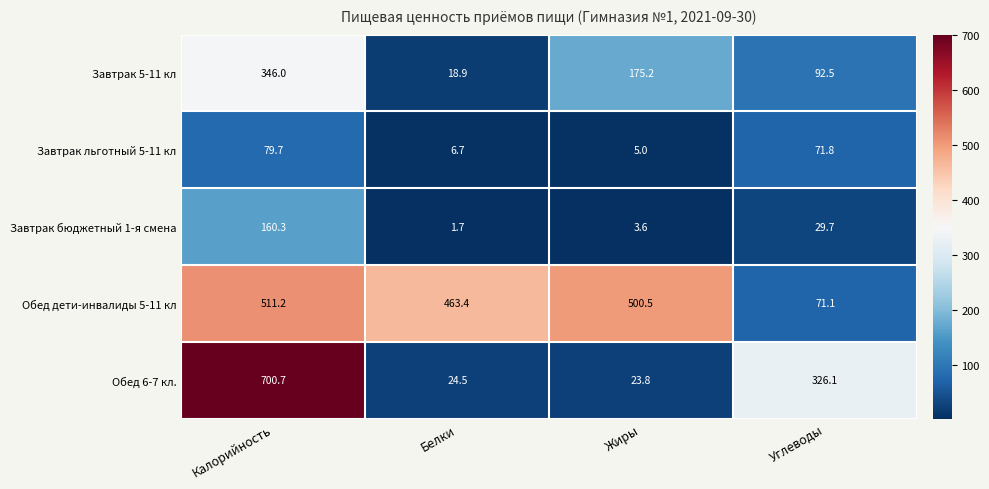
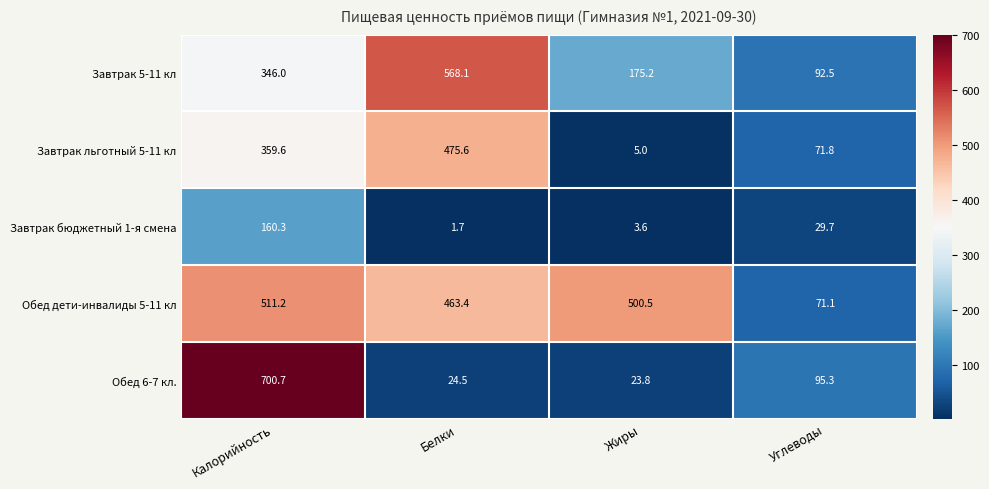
  {
    "Завтрак 5-11 кл": {
      "Калорийность": 346.0,
-     "Белки": 18.9,
+     "Белки": 568.1,
      "Жиры": 175.2,
      "Углеводы": 92.5
    },
    "Завтрак льготный 5-11 кл": {
-     "Калорийность": 79.7,
-     "Белки": 6.7,
+     "Калорийность": 359.6,
+     "Белки": 475.6,
      "Жиры": 5.0,
      "Углеводы": 71.8
    },
    "Завтрак бюджетный 1-я смена": {
      "Калорийность": 160.3,
      "Белки": 1.7,
      "Жиры": 3.6,
      "Углеводы": 29.7
    },
    "Обед дети-инвалиды 5-11 кл": {
      "Калорийность": 511.2,
      "Белки": 463.4,
      "Жиры": 500.5,
      "Углеводы": 71.1
    },
    "Обед 6-7 кл.": {
      "Калорийность": 700.7,
      "Белки": 24.5,
      "Жиры": 23.8,
-     "Углеводы": 326.1
+     "Углеводы": 95.3
    }
  }
